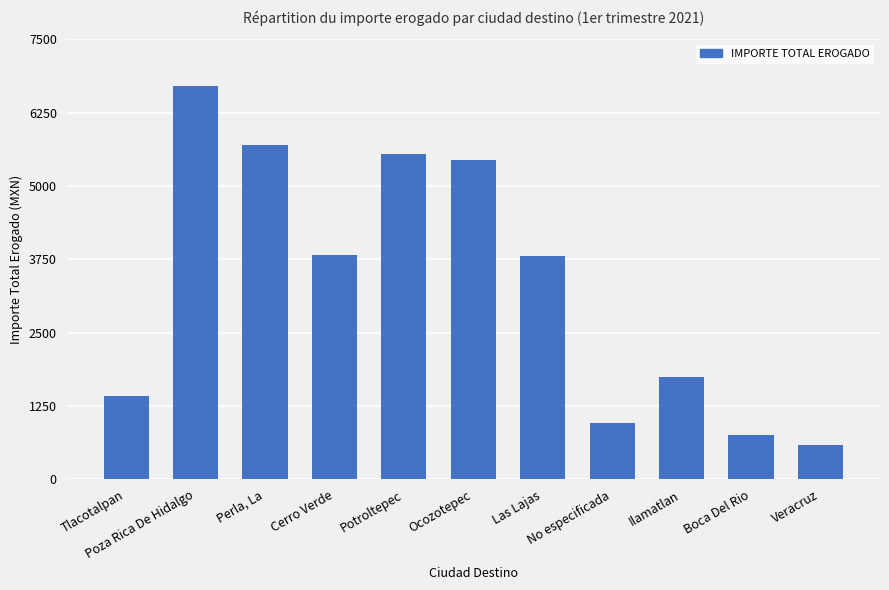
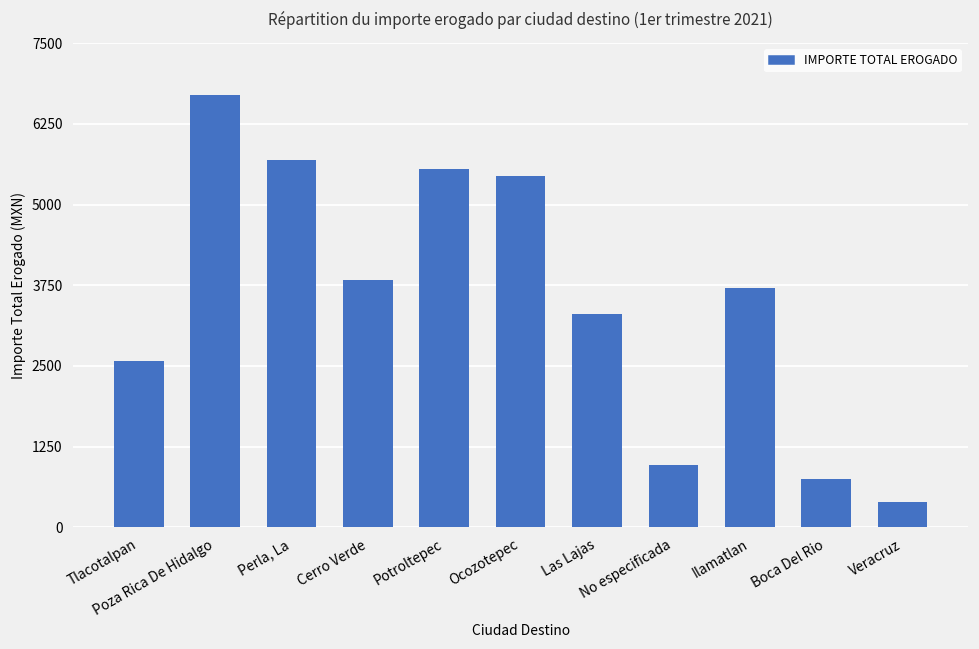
  {
-   "Tlacotalpan": 1400,
+   "Tlacotalpan": 2600,
    "Poza Rica De Hidalgo": 6700,
    "Perla, La": 5700,
    "Cerro Verde": 3800,
    "Potroltepec": 5600,
    "Ocozotepec": 5400,
-   "Las Lajas": 3800,
+   "Las Lajas": 3300,
    "No especificada": 1000,
-   "Ilamatlan": 1800,
+   "Ilamatlan": 3700,
    "Boca Del Rio": 800,
-   "Veracruz": 600
+   "Veracruz": 400
  }
